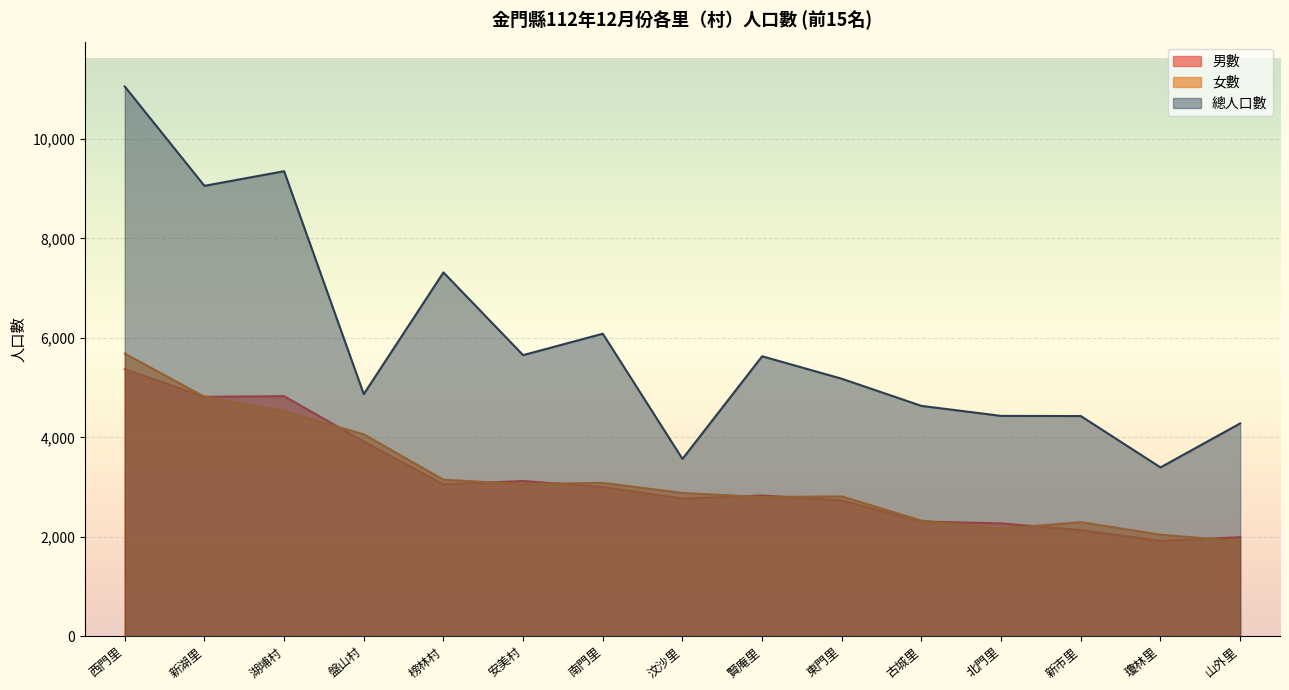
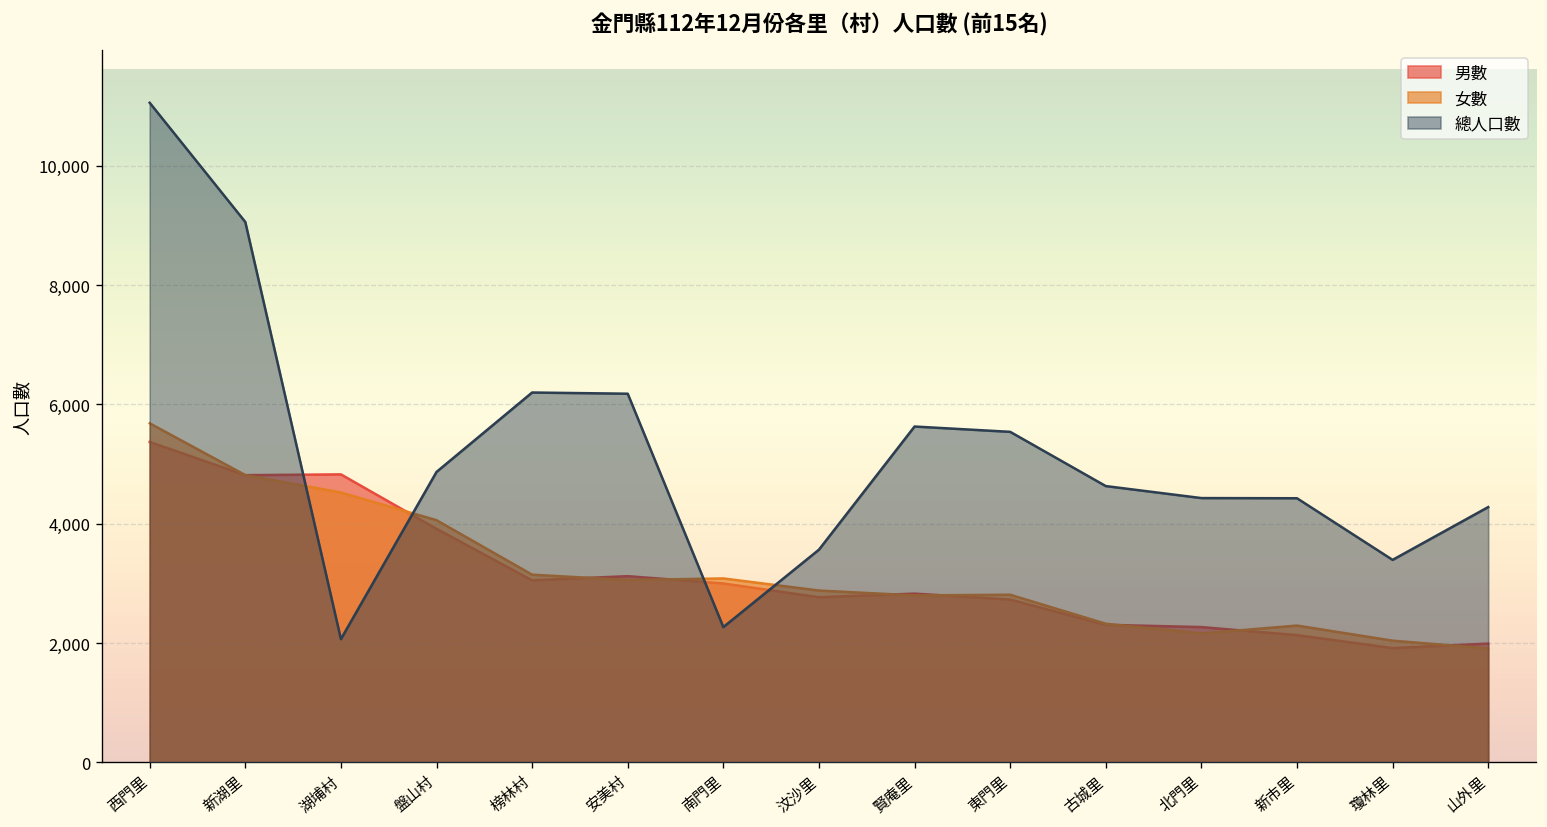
  {
    "總人口數": {
      "西門里": "11,100",
      "新湖里": "9,100",
-     "湖埔村": "9,400",
+     "湖埔村": "2,100",
      "盤山村": "4,900",
-     "榜林村": "7,300",
-     "安美村": "5,700",
-     "南門里": "6,100",
+     "榜林村": "6,200",
+     "安美村": "6,200",
+     "南門里": "2,300",
      "汶沙里": "3,600",
      "賢庵里": "5,600",
-     "東門里": "5,200",
+     "東門里": "5,500",
      "古城里": "4,600",
      "北門里": "4,400",
      "新市里": "4,400",
      "瓊林里": "3,400",
      "山外里": "4,300"
    }
  }
